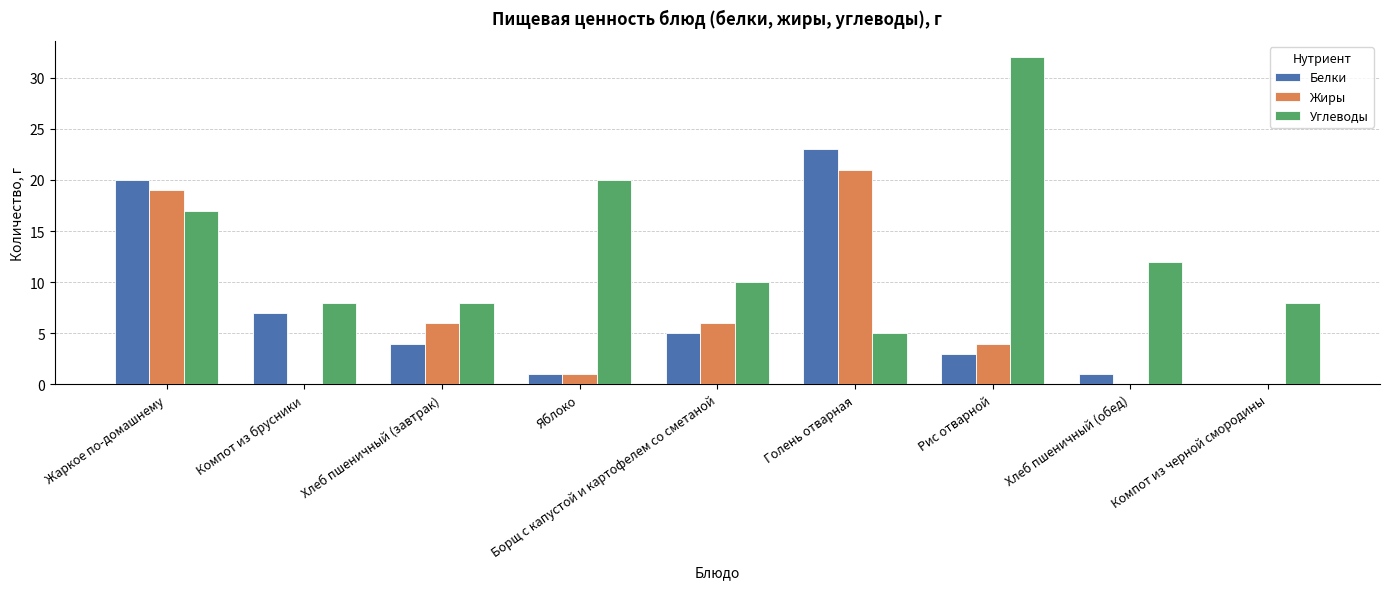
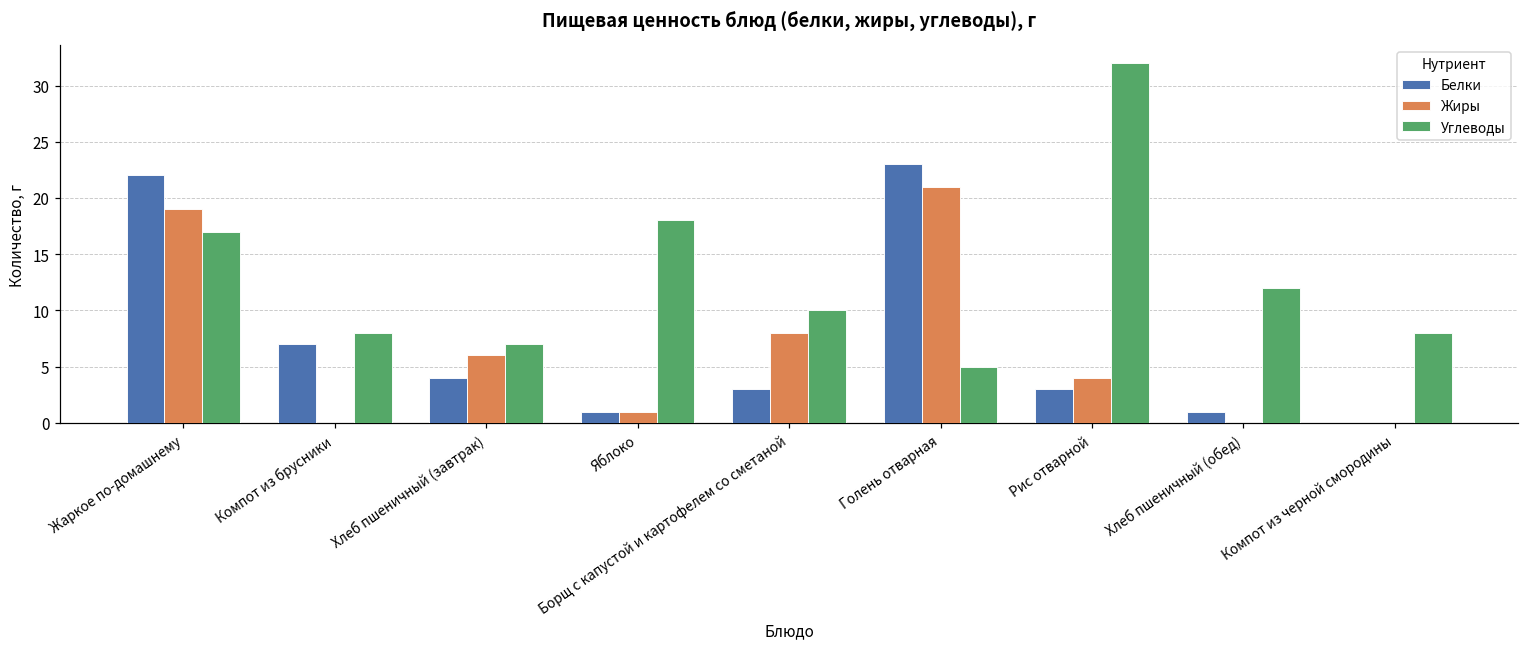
  {
    "Белки": {
-     "Жаркое по-домашнему": 20,
+     "Жаркое по-домашнему": 22,
      "Компот из брусники": 7,
      "Хлеб пшеничный (завтрак)": 4,
      "Яблоко": 1,
-     "Борщ с капустой и картофелем со сметаной": 5,
+     "Борщ с капустой и картофелем со сметаной": 3,
      "Голень отварная": 23,
      "Рис отварной": 3,
      "Хлеб пшеничный (обед)": 1,
      "Компот из черной смородины": 0
    },
    "Жиры": {
      "Жаркое по-домашнему": 19,
      "Компот из брусники": 0,
      "Хлеб пшеничный (завтрак)": 6,
      "Яблоко": 1,
-     "Борщ с капустой и картофелем со сметаной": 6,
+     "Борщ с капустой и картофелем со сметаной": 8,
      "Голень отварная": 21,
      "Рис отварной": 4,
      "Хлеб пшеничный (обед)": 0,
      "Компот из черной смородины": 0
    },
    "Углеводы": {
      "Жаркое по-домашнему": 17,
      "Компот из брусники": 8,
-     "Хлеб пшеничный (завтрак)": 8,
-     "Яблоко": 20,
+     "Хлеб пшеничный (завтрак)": 7,
+     "Яблоко": 18,
      "Борщ с капустой и картофелем со сметаной": 10,
      "Голень отварная": 5,
      "Рис отварной": 32,
      "Хлеб пшеничный (обед)": 12,
      "Компот из черной смородины": 8
    }
  }
